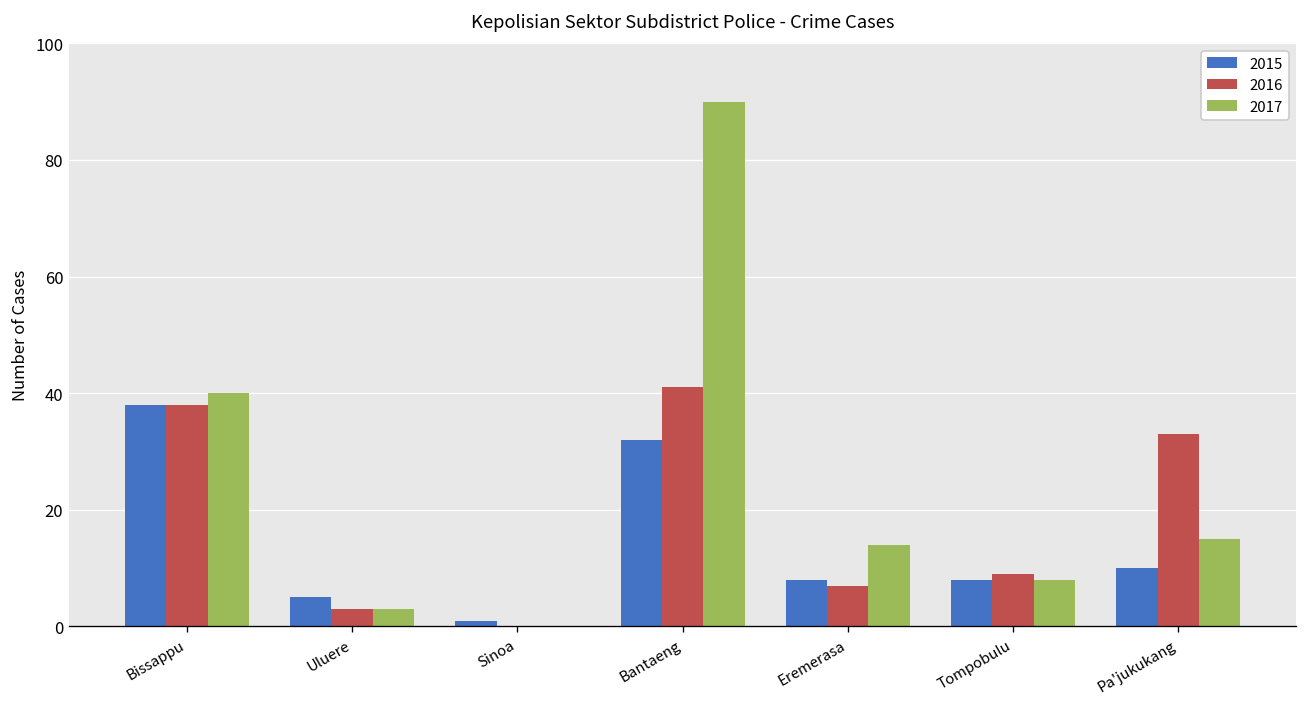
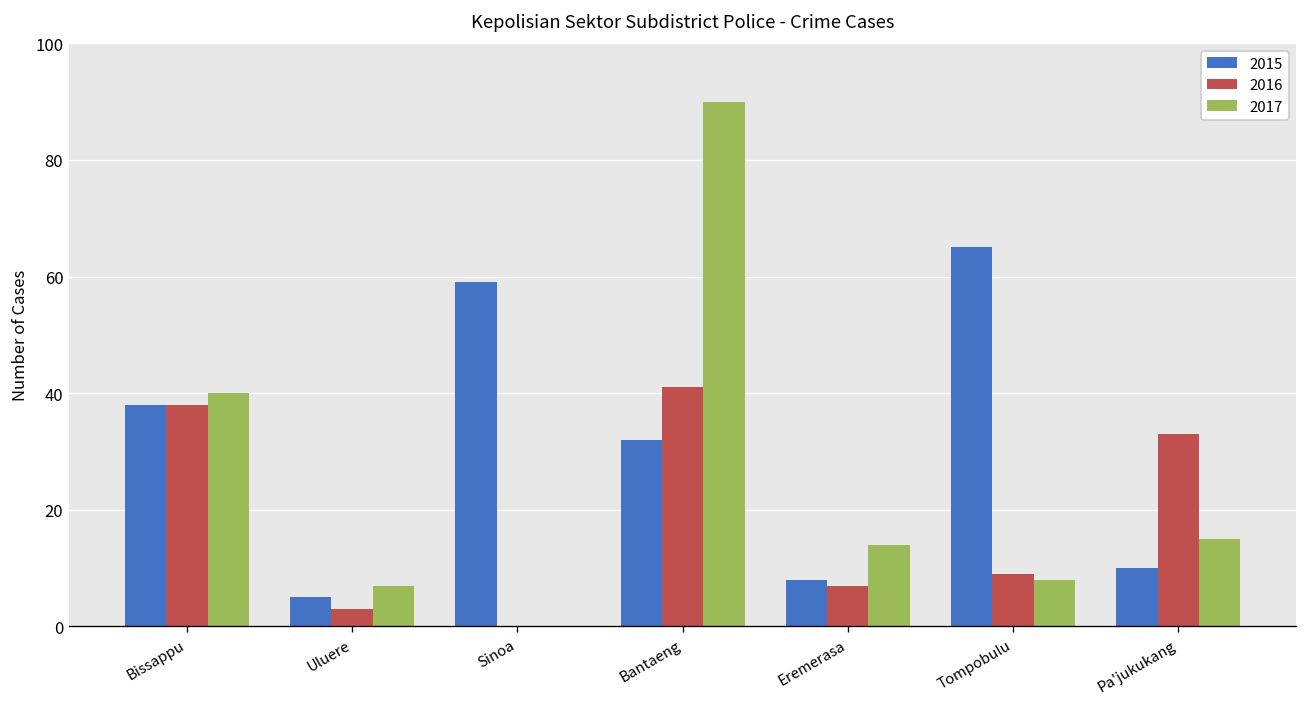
  {
    "2015": {
      "Bissappu": 38,
      "Uluere": 5,
-     "Sinoa": 1,
+     "Sinoa": 59,
      "Bantaeng": 32,
      "Eremerasa": 8,
-     "Tompobulu": 8,
+     "Tompobulu": 65,
      "Pa'jukukang": 10
    },
    "2016": {
      "Bissappu": 38,
      "Uluere": 3,
      "Sinoa": 0,
      "Bantaeng": 41,
      "Eremerasa": 7,
      "Tompobulu": 9,
      "Pa'jukukang": 33
    },
    "2017": {
      "Bissappu": 40,
-     "Uluere": 3,
+     "Uluere": 7,
      "Sinoa": 0,
      "Bantaeng": 90,
      "Eremerasa": 14,
      "Tompobulu": 8,
      "Pa'jukukang": 15
    }
  }
